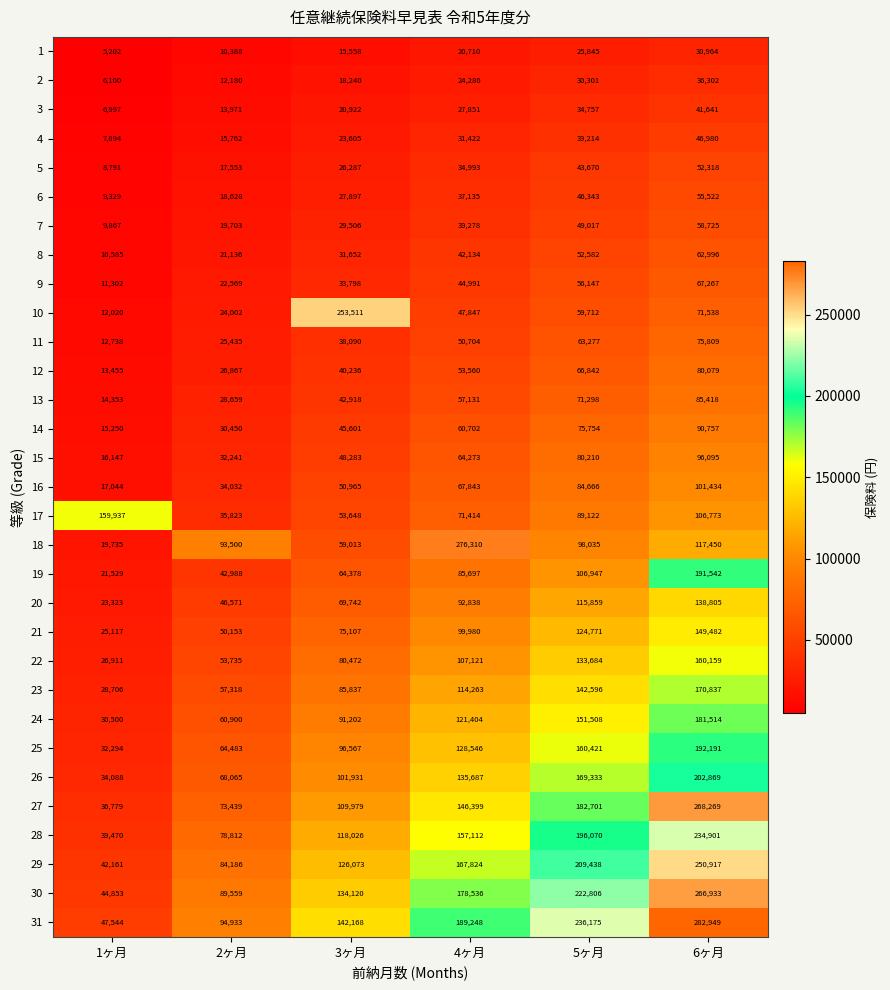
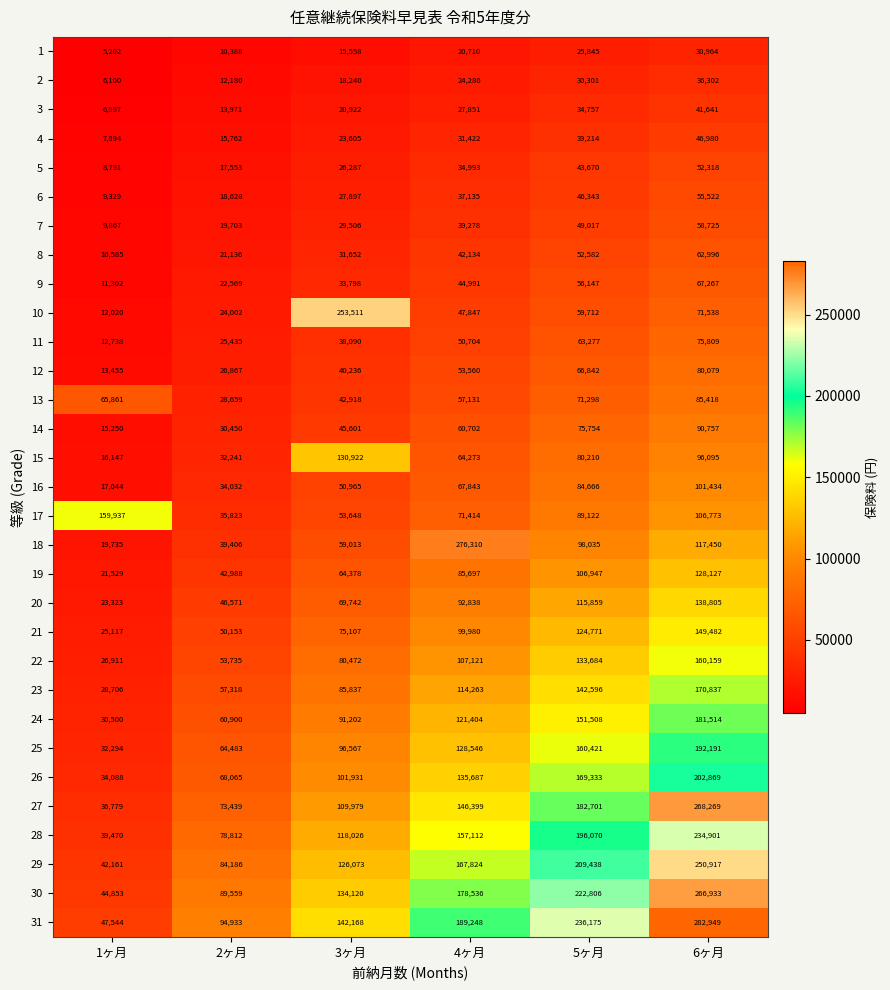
  {
    "1": {
      "1ヶ月": "5,202",
      "2ヶ月": "10,388",
      "3ヶ月": "15,558",
      "4ヶ月": "20,710",
      "5ヶ月": "25,845",
      "6ヶ月": "30,964"
    },
    "2": {
      "1ヶ月": "6,100",
      "2ヶ月": "12,180",
      "3ヶ月": "18,240",
      "4ヶ月": "24,280",
      "5ヶ月": "30,301",
      "6ヶ月": "36,302"
    },
    "3": {
      "1ヶ月": "6,997",
      "2ヶ月": "13,971",
      "3ヶ月": "20,922",
      "4ヶ月": "27,851",
      "5ヶ月": "34,757",
      "6ヶ月": "41,641"
    },
    "4": {
      "1ヶ月": "7,894",
      "2ヶ月": "15,762",
      "3ヶ月": "23,605",
      "4ヶ月": "31,422",
      "5ヶ月": "39,214",
      "6ヶ月": "46,980"
    },
    "5": {
      "1ヶ月": "8,791",
      "2ヶ月": "17,553",
      "3ヶ月": "26,287",
      "4ヶ月": "34,993",
      "5ヶ月": "43,670",
      "6ヶ月": "52,318"
    },
    "6": {
      "1ヶ月": "9,329",
      "2ヶ月": "18,628",
      "3ヶ月": "27,897",
      "4ヶ月": "37,135",
      "5ヶ月": "46,343",
      "6ヶ月": "55,522"
    },
    "7": {
      "1ヶ月": "9,867",
      "2ヶ月": "19,703",
      "3ヶ月": "29,506",
      "4ヶ月": "39,278",
      "5ヶ月": "49,017",
      "6ヶ月": "58,725"
    },
    "8": {
      "1ヶ月": "10,585",
      "2ヶ月": "21,136",
      "3ヶ月": "31,652",
      "4ヶ月": "42,134",
      "5ヶ月": "52,582",
      "6ヶ月": "62,996"
    },
    "9": {
      "1ヶ月": "11,302",
      "2ヶ月": "22,569",
      "3ヶ月": "33,798",
      "4ヶ月": "44,991",
      "5ヶ月": "56,147",
      "6ヶ月": "67,267"
    },
    "10": {
      "1ヶ月": "12,020",
      "2ヶ月": "24,002",
      "3ヶ月": "253,511",
      "4ヶ月": "47,847",
      "5ヶ月": "59,712",
      "6ヶ月": "71,538"
    },
    "11": {
      "1ヶ月": "12,738",
      "2ヶ月": "25,435",
      "3ヶ月": "38,090",
      "4ヶ月": "50,704",
      "5ヶ月": "63,277",
      "6ヶ月": "75,809"
    },
    "12": {
      "1ヶ月": "13,455",
      "2ヶ月": "26,867",
      "3ヶ月": "40,236",
      "4ヶ月": "53,560",
      "5ヶ月": "66,842",
      "6ヶ月": "80,079"
    },
    "13": {
-     "1ヶ月": "14,353",
+     "1ヶ月": "65,861",
      "2ヶ月": "28,659",
      "3ヶ月": "42,918",
      "4ヶ月": "57,131",
      "5ヶ月": "71,298",
      "6ヶ月": "85,418"
    },
    "14": {
      "1ヶ月": "15,250",
      "2ヶ月": "30,450",
      "3ヶ月": "45,601",
      "4ヶ月": "60,702",
      "5ヶ月": "75,754",
      "6ヶ月": "90,757"
    },
    "15": {
      "1ヶ月": "16,147",
      "2ヶ月": "32,241",
-     "3ヶ月": "48,283",
+     "3ヶ月": "130,922",
      "4ヶ月": "64,273",
      "5ヶ月": "80,210",
      "6ヶ月": "96,095"
    },
    "16": {
      "1ヶ月": "17,044",
      "2ヶ月": "34,032",
      "3ヶ月": "50,965",
      "4ヶ月": "67,843",
      "5ヶ月": "84,666",
      "6ヶ月": "101,434"
    },
    "17": {
      "1ヶ月": "159,937",
      "2ヶ月": "35,823",
      "3ヶ月": "53,648",
      "4ヶ月": "71,414",
      "5ヶ月": "89,122",
      "6ヶ月": "106,773"
    },
    "18": {
      "1ヶ月": "19,735",
-     "2ヶ月": "93,500",
+     "2ヶ月": "39,406",
      "3ヶ月": "59,013",
      "4ヶ月": "276,310",
      "5ヶ月": "98,035",
      "6ヶ月": "117,450"
    },
    "19": {
      "1ヶ月": "21,529",
      "2ヶ月": "42,988",
      "3ヶ月": "64,378",
      "4ヶ月": "85,697",
      "5ヶ月": "106,947",
-     "6ヶ月": "191,542"
+     "6ヶ月": "128,127"
    },
    "20": {
      "1ヶ月": "23,323",
      "2ヶ月": "46,571",
      "3ヶ月": "69,742",
      "4ヶ月": "92,838",
      "5ヶ月": "115,859",
      "6ヶ月": "138,805"
    },
    "21": {
      "1ヶ月": "25,117",
      "2ヶ月": "50,153",
      "3ヶ月": "75,107",
      "4ヶ月": "99,980",
      "5ヶ月": "124,771",
      "6ヶ月": "149,482"
    },
    "22": {
      "1ヶ月": "26,911",
      "2ヶ月": "53,735",
      "3ヶ月": "80,472",
      "4ヶ月": "107,121",
      "5ヶ月": "133,684",
      "6ヶ月": "160,159"
    },
    "23": {
      "1ヶ月": "28,706",
      "2ヶ月": "57,318",
      "3ヶ月": "85,837",
      "4ヶ月": "114,263",
      "5ヶ月": "142,596",
      "6ヶ月": "170,837"
    },
    "24": {
      "1ヶ月": "30,500",
      "2ヶ月": "60,900",
      "3ヶ月": "91,202",
      "4ヶ月": "121,404",
      "5ヶ月": "151,508",
      "6ヶ月": "181,514"
    },
    "25": {
      "1ヶ月": "32,294",
      "2ヶ月": "64,483",
      "3ヶ月": "96,567",
      "4ヶ月": "128,546",
      "5ヶ月": "160,421",
      "6ヶ月": "192,191"
    },
    "26": {
      "1ヶ月": "34,088",
      "2ヶ月": "68,065",
      "3ヶ月": "101,931",
      "4ヶ月": "135,687",
      "5ヶ月": "169,333",
      "6ヶ月": "202,869"
    },
    "27": {
      "1ヶ月": "36,779",
      "2ヶ月": "73,439",
      "3ヶ月": "109,979",
      "4ヶ月": "146,399",
      "5ヶ月": "182,701",
      "6ヶ月": "268,269"
    },
    "28": {
      "1ヶ月": "39,470",
      "2ヶ月": "78,812",
      "3ヶ月": "118,026",
      "4ヶ月": "157,112",
      "5ヶ月": "196,070",
      "6ヶ月": "234,901"
    },
    "29": {
      "1ヶ月": "42,161",
      "2ヶ月": "84,186",
      "3ヶ月": "126,073",
      "4ヶ月": "167,824",
      "5ヶ月": "209,438",
      "6ヶ月": "250,917"
    },
    "30": {
      "1ヶ月": "44,853",
      "2ヶ月": "89,559",
      "3ヶ月": "134,120",
      "4ヶ月": "178,536",
      "5ヶ月": "222,806",
      "6ヶ月": "266,933"
    },
    "31": {
      "1ヶ月": "47,544",
      "2ヶ月": "94,933",
      "3ヶ月": "142,168",
      "4ヶ月": "189,248",
      "5ヶ月": "236,175",
      "6ヶ月": "282,949"
    }
  }
